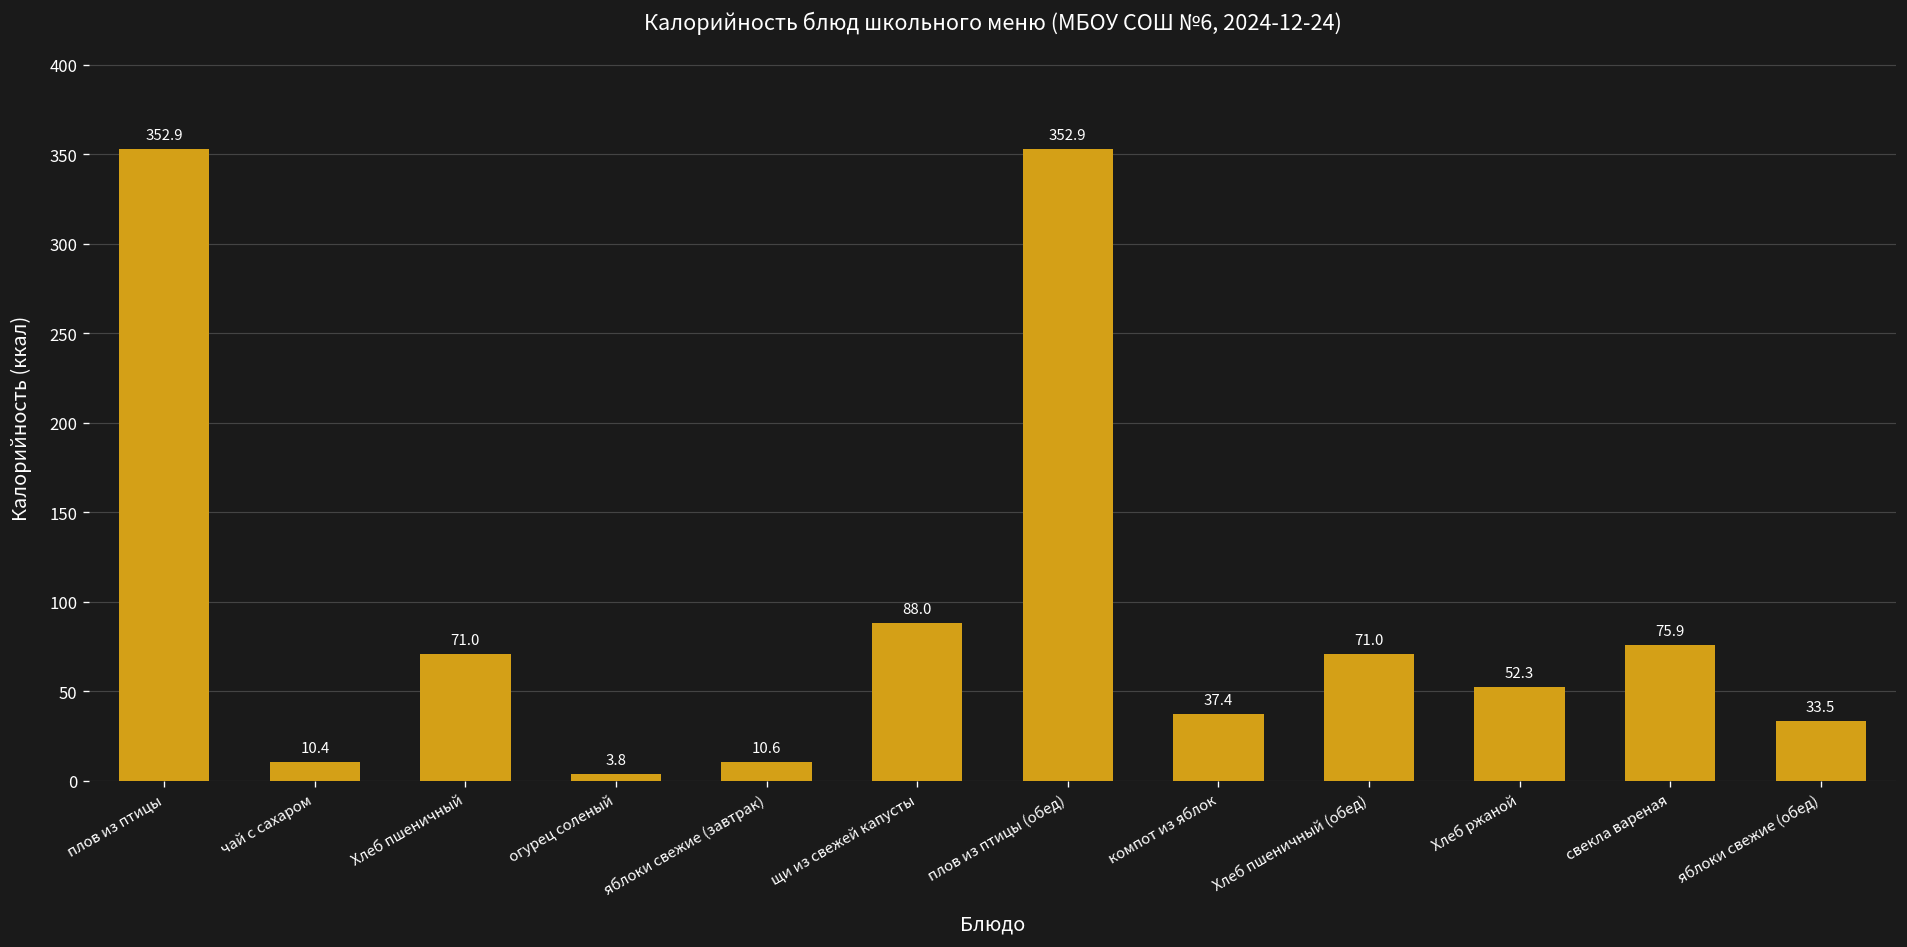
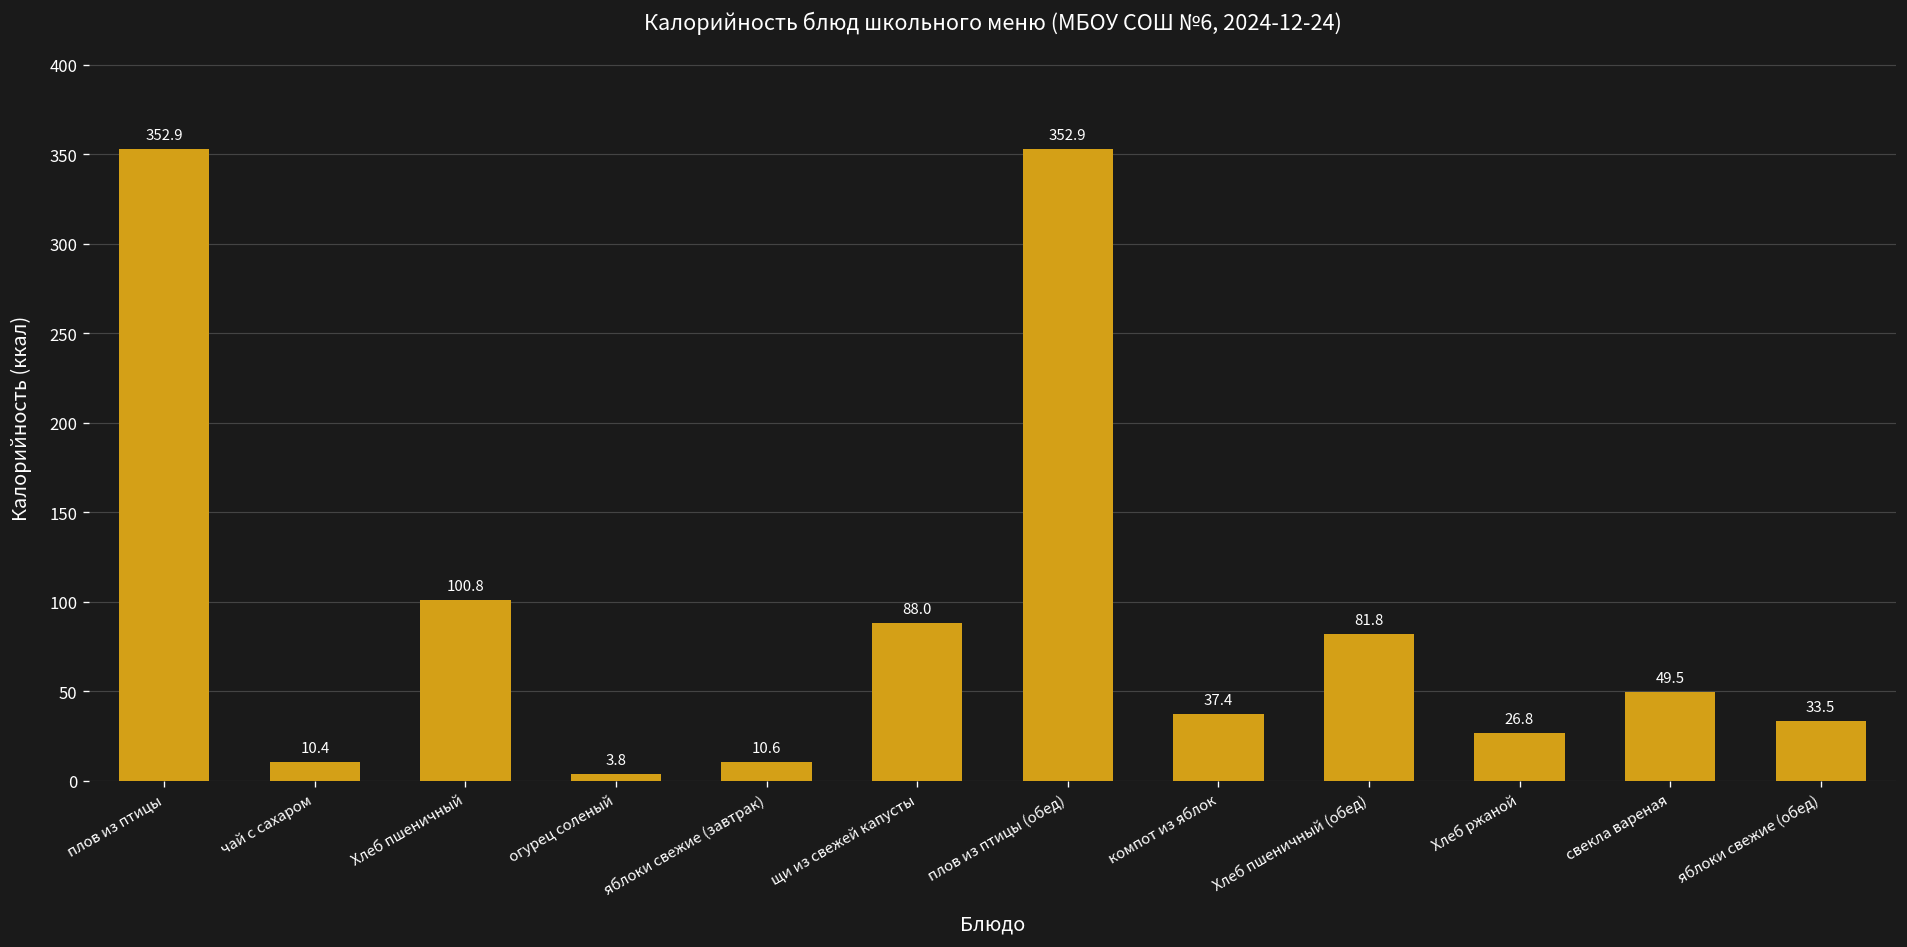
  {
    "плов из птицы": 352.9,
    "чай с сахаром": 10.4,
-   "Хлеб пшеничный": 71.0,
+   "Хлеб пшеничный": 100.8,
    "огурец соленый": 3.8,
    "яблоки свежие (завтрак)": 10.6,
    "щи из свежей капусты": 88.0,
    "плов из птицы (обед)": 352.9,
    "компот из яблок": 37.4,
-   "Хлеб пшеничный (обед)": 71.0,
-   "Хлеб ржаной": 52.3,
-   "свекла вареная": 75.9,
+   "Хлеб пшеничный (обед)": 81.8,
+   "Хлеб ржаной": 26.8,
+   "свекла вареная": 49.5,
    "яблоки свежие (обед)": 33.5
  }
